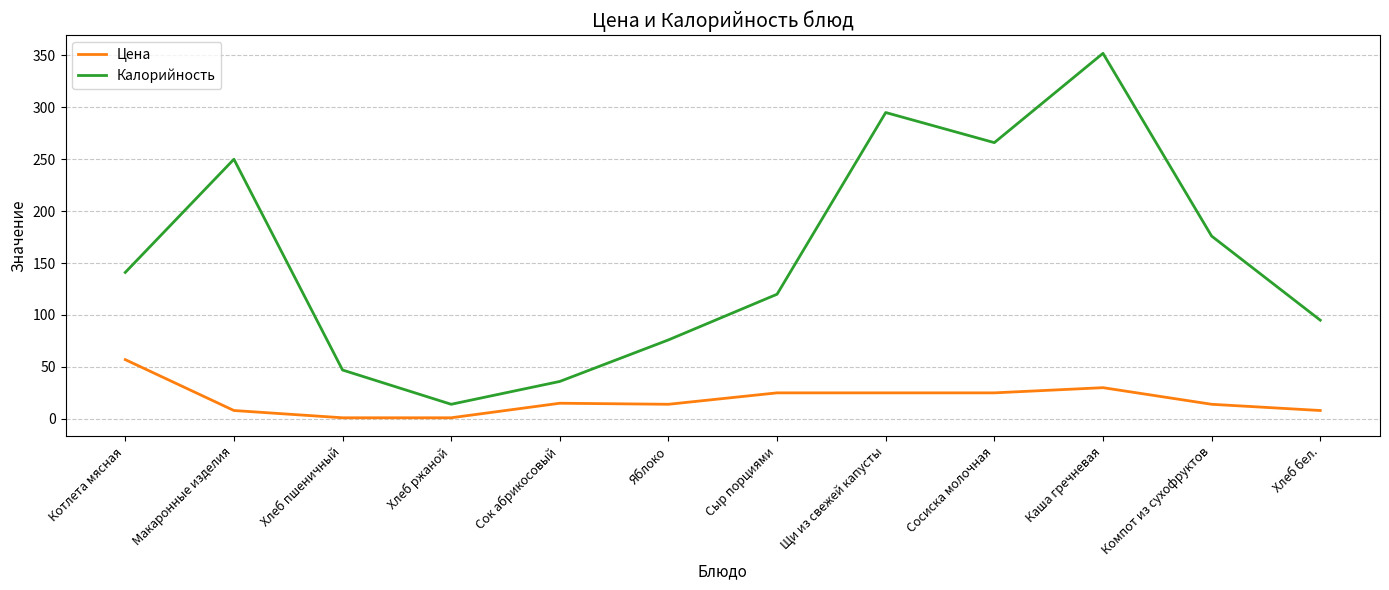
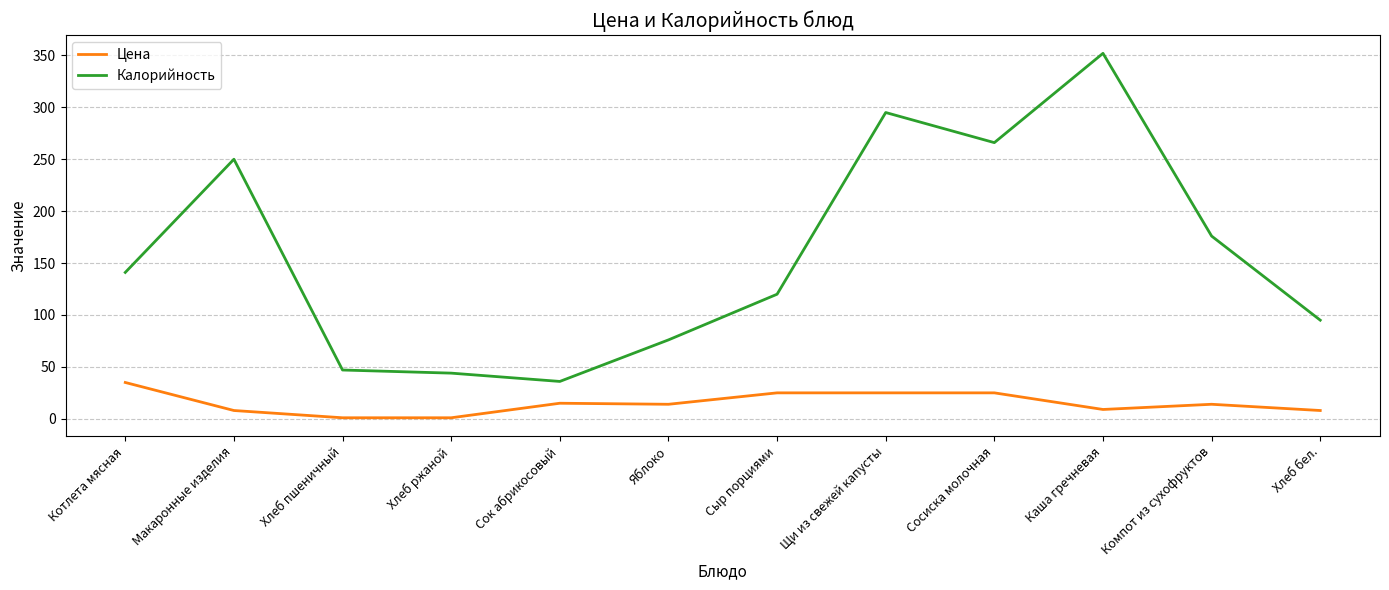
  {
    "Цена": {
-     "Котлета мясная": 57,
+     "Котлета мясная": 35,
      "Макаронные изделия": 8,
      "Хлеб пшеничный": 1,
      "Хлеб ржаной": 1,
      "Сок абрикосовый": 15,
      "Яблоко": 14,
      "Сыр порциями": 25,
      "Щи из свежей капусты": 25,
      "Сосиска молочная": 25,
-     "Каша гречневая": 30,
+     "Каша гречневая": 9,
      "Компот из сухофруктов": 14,
      "Хлеб бел.": 8
    },
    "Калорийность": {
      "Котлета мясная": 141,
      "Макаронные изделия": 250,
      "Хлеб пшеничный": 47,
-     "Хлеб ржаной": 14,
+     "Хлеб ржаной": 44,
      "Сок абрикосовый": 36,
      "Яблоко": 76,
      "Сыр порциями": 120,
      "Щи из свежей капусты": 295,
      "Сосиска молочная": 266,
      "Каша гречневая": 352,
      "Компот из сухофруктов": 176,
      "Хлеб бел.": 95
    }
  }
